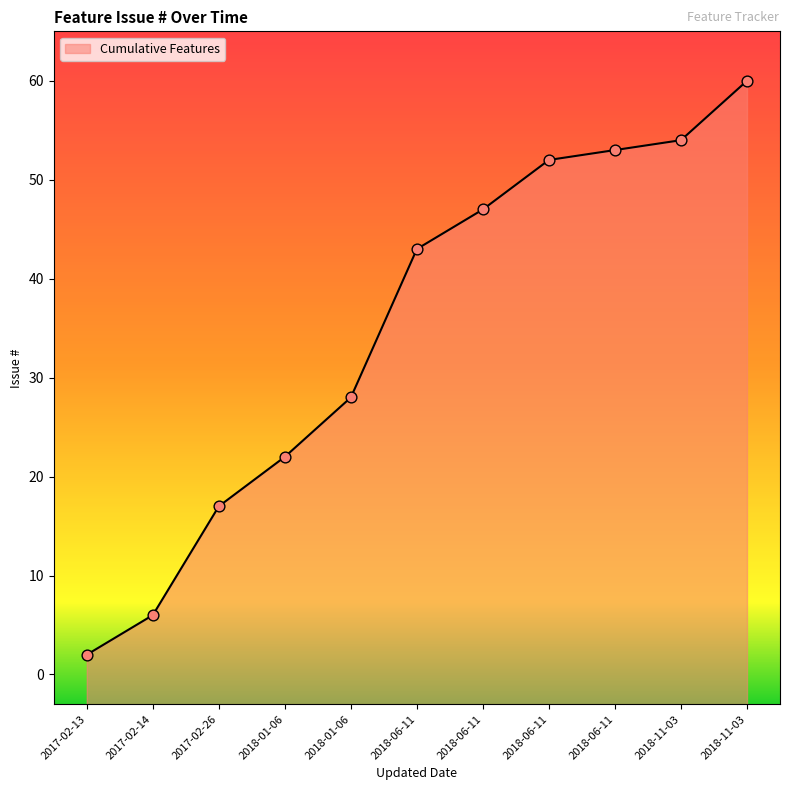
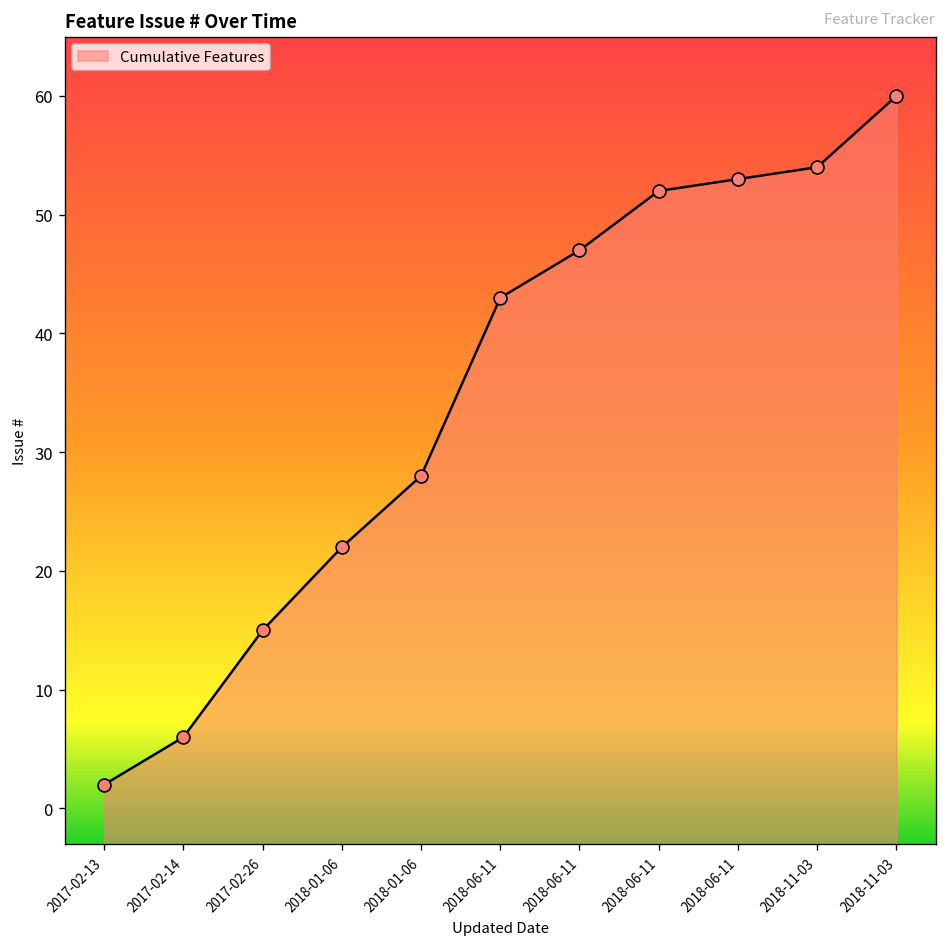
  {
    "2017-02-13": 2,
    "2017-02-14": 6,
-   "2017-02-26": 17
+   "2017-02-26": 15
  }
